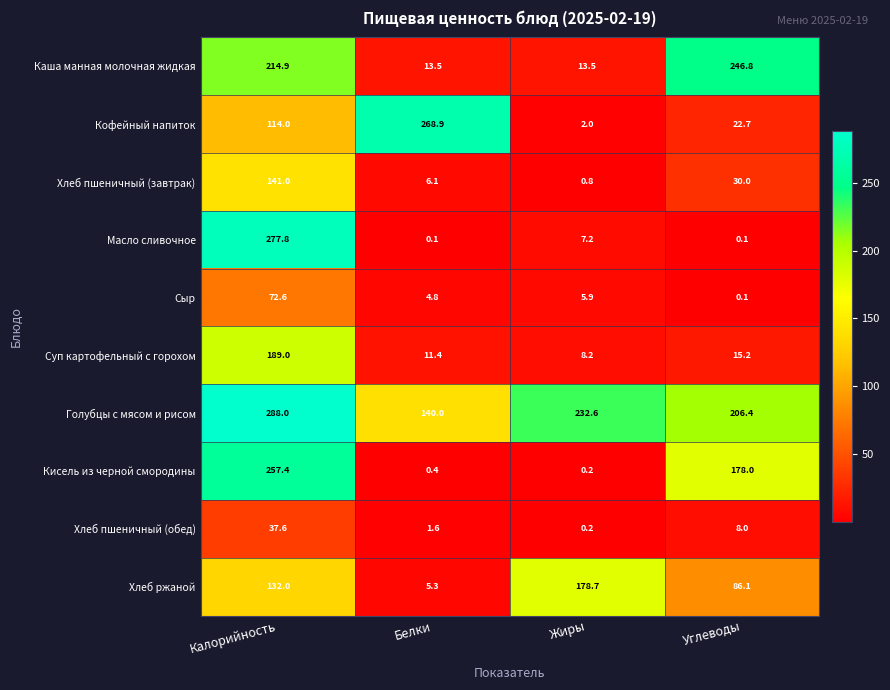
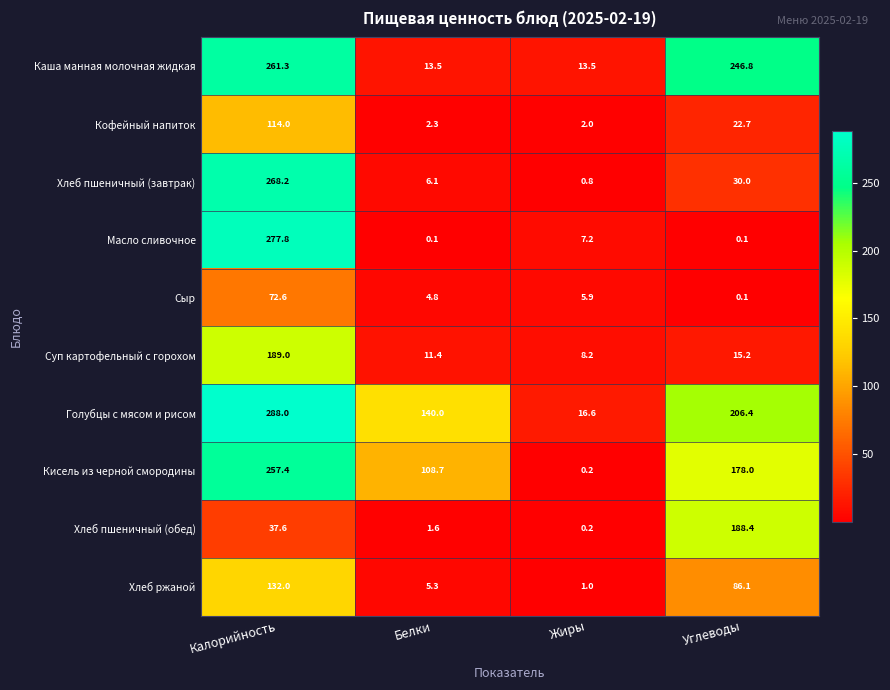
  {
    "Каша манная молочная жидкая": {
-     "Калорийность": 214.9,
+     "Калорийность": 261.3,
      "Белки": 13.5,
      "Жиры": 13.5,
      "Углеводы": 246.8
    },
    "Кофейный напиток": {
      "Калорийность": 114.0,
-     "Белки": 268.9,
+     "Белки": 2.3,
      "Жиры": 2.0,
      "Углеводы": 22.7
    },
    "Хлеб пшеничный (завтрак)": {
-     "Калорийность": 141.0,
+     "Калорийность": 268.2,
      "Белки": 6.1,
      "Жиры": 0.8,
      "Углеводы": 30.0
    },
    "Масло сливочное": {
      "Калорийность": 277.8,
      "Белки": 0.1,
      "Жиры": 7.2,
      "Углеводы": 0.1
    },
    "Сыр": {
      "Калорийность": 72.6,
      "Белки": 4.8,
      "Жиры": 5.9,
      "Углеводы": 0.1
    },
    "Суп картофельный с горохом": {
      "Калорийность": 189.0,
      "Белки": 11.4,
      "Жиры": 8.2,
      "Углеводы": 15.2
    },
    "Голубцы с мясом и рисом": {
      "Калорийность": 288.0,
      "Белки": 140.0,
-     "Жиры": 232.6,
+     "Жиры": 16.6,
      "Углеводы": 206.4
    },
    "Кисель из черной смородины": {
      "Калорийность": 257.4,
-     "Белки": 0.4,
+     "Белки": 108.7,
      "Жиры": 0.2,
      "Углеводы": 178.0
    },
    "Хлеб пшеничный (обед)": {
      "Калорийность": 37.6,
      "Белки": 1.6,
      "Жиры": 0.2,
-     "Углеводы": 8.0
+     "Углеводы": 188.4
    },
    "Хлеб ржаной": {
      "Калорийность": 132.0,
      "Белки": 5.3,
-     "Жиры": 178.7,
+     "Жиры": 1.0,
      "Углеводы": 86.1
    }
  }
